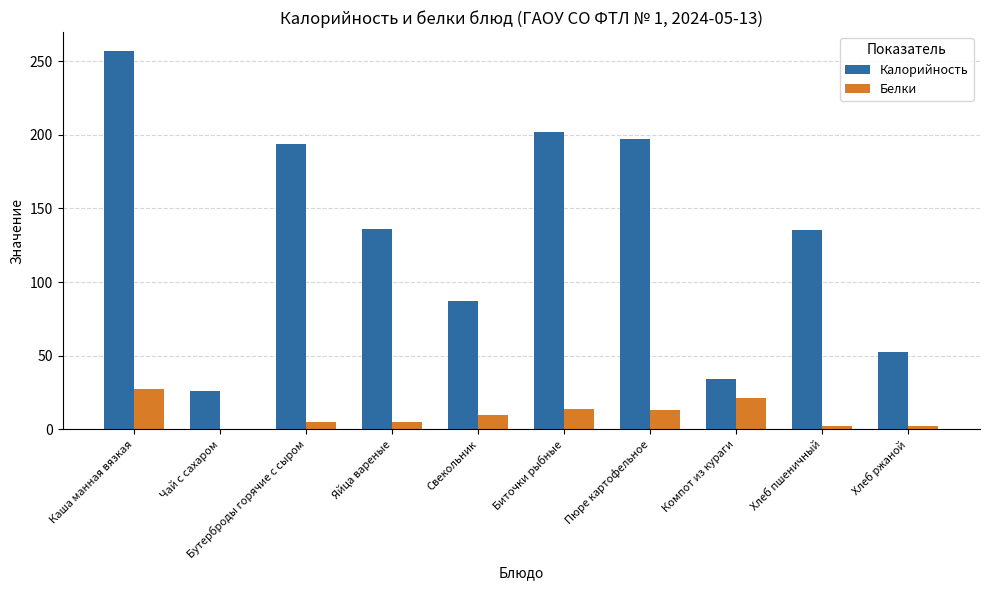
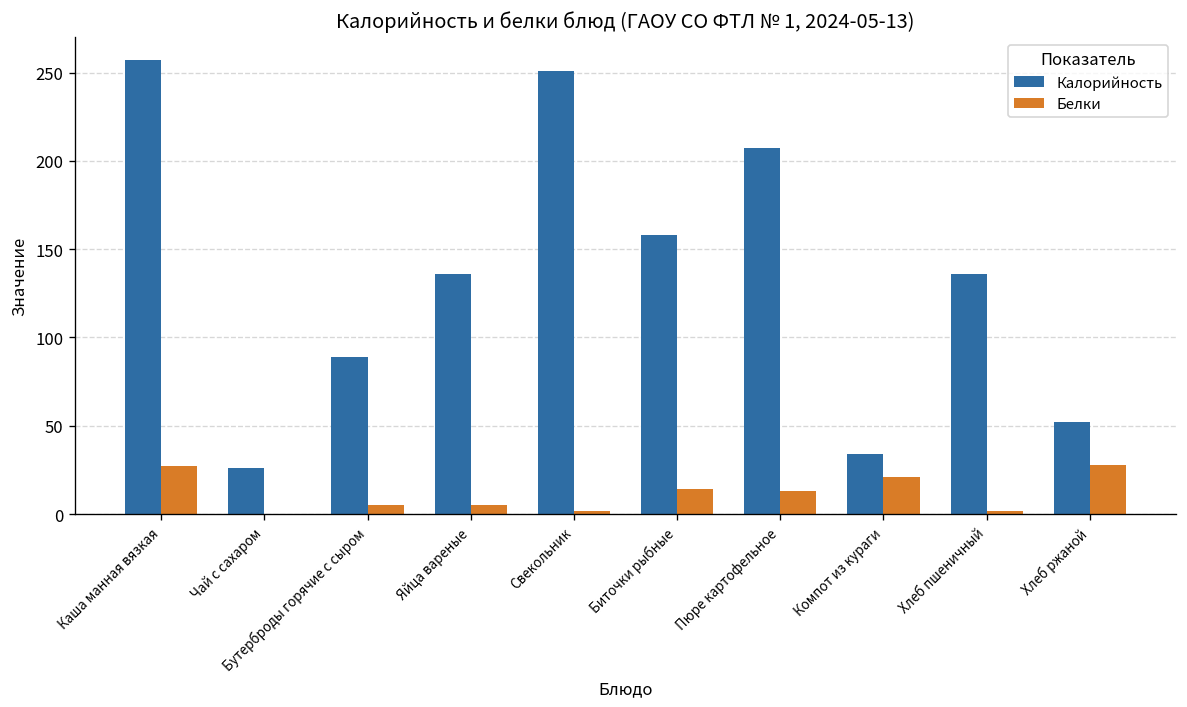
  {
    "Калорийность": {
      "Каша манная вязкая": 257,
      "Чай с сахаром": 26,
-     "Бутерброды горячие с сыром": 194,
+     "Бутерброды горячие с сыром": 89,
      "Яйца вареные": 136,
-     "Свекольник": 87,
-     "Биточки рыбные": 202,
-     "Пюре картофельное": 197,
+     "Свекольник": 251,
+     "Биточки рыбные": 158,
+     "Пюре картофельное": 207,
      "Компот из кураги": 34,
      "Хлеб пшеничный": 136,
      "Хлеб ржаной": 52
    },
    "Белки": {
      "Каша манная вязкая": 27,
      "Чай с сахаром": 0,
      "Бутерброды горячие с сыром": 5,
      "Яйца вареные": 5,
-     "Свекольник": 10,
+     "Свекольник": 2,
      "Биточки рыбные": 14,
      "Пюре картофельное": 13,
      "Компот из кураги": 21,
      "Хлеб пшеничный": 2,
-     "Хлеб ржаной": 2
+     "Хлеб ржаной": 28
    }
  }
